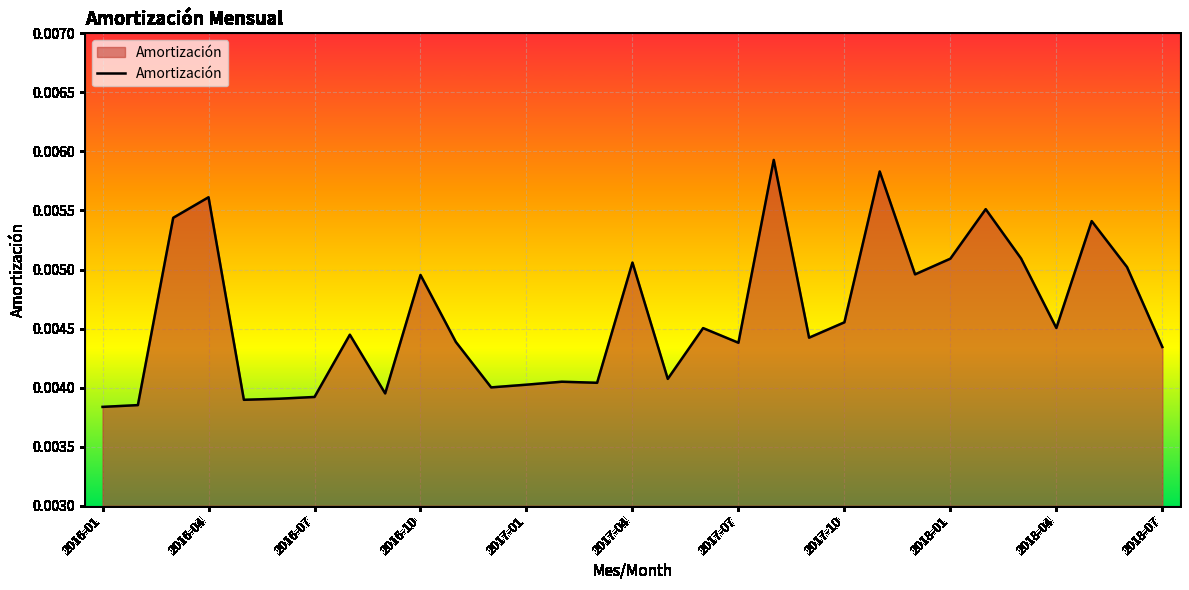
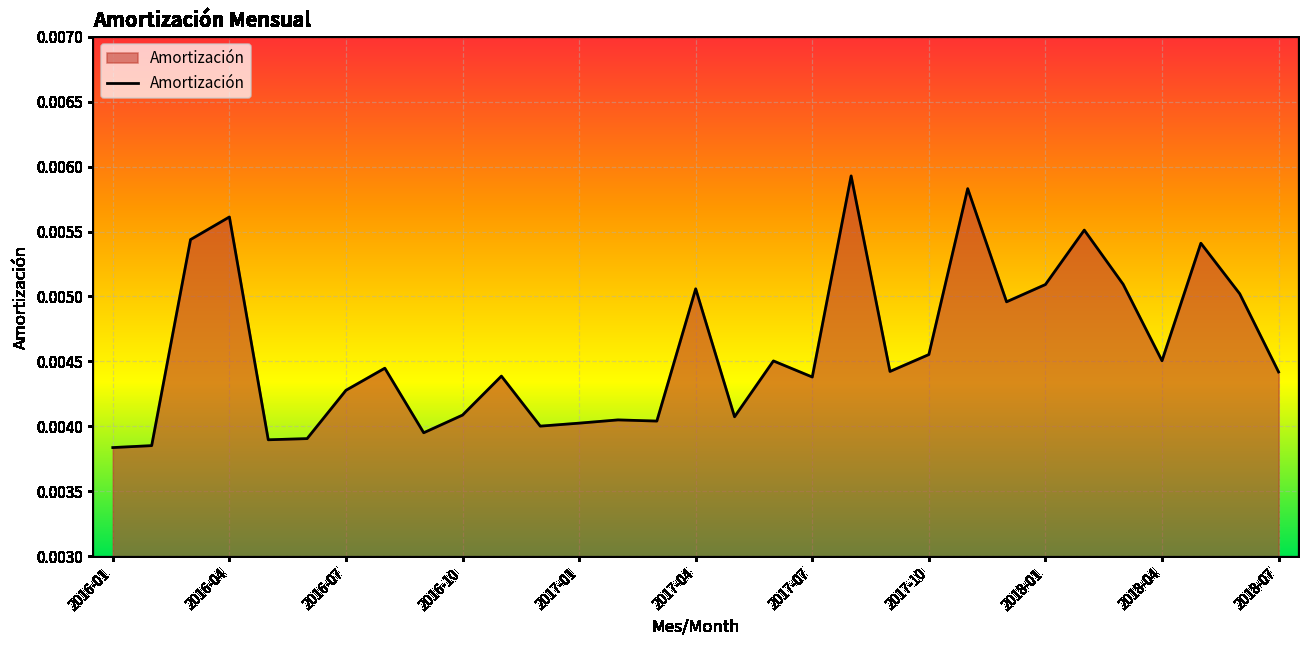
  {
    "2016-01": 0.00384,
    "2016-04": 0.00561,
-   "2016-07": 0.00392,
-   "2016-10": 0.00495,
+   "2016-07": 0.00428,
+   "2016-10": 0.00409,
    "2017-01": 0.00403,
    "2017-04": 0.00506,
    "2017-07": 0.00438,
    "2017-10": 0.00455,
    "2018-01": 0.00509,
    "2018-04": 0.00451,
-   "2018-07": 0.00434
+   "2018-07": 0.00442
  }
